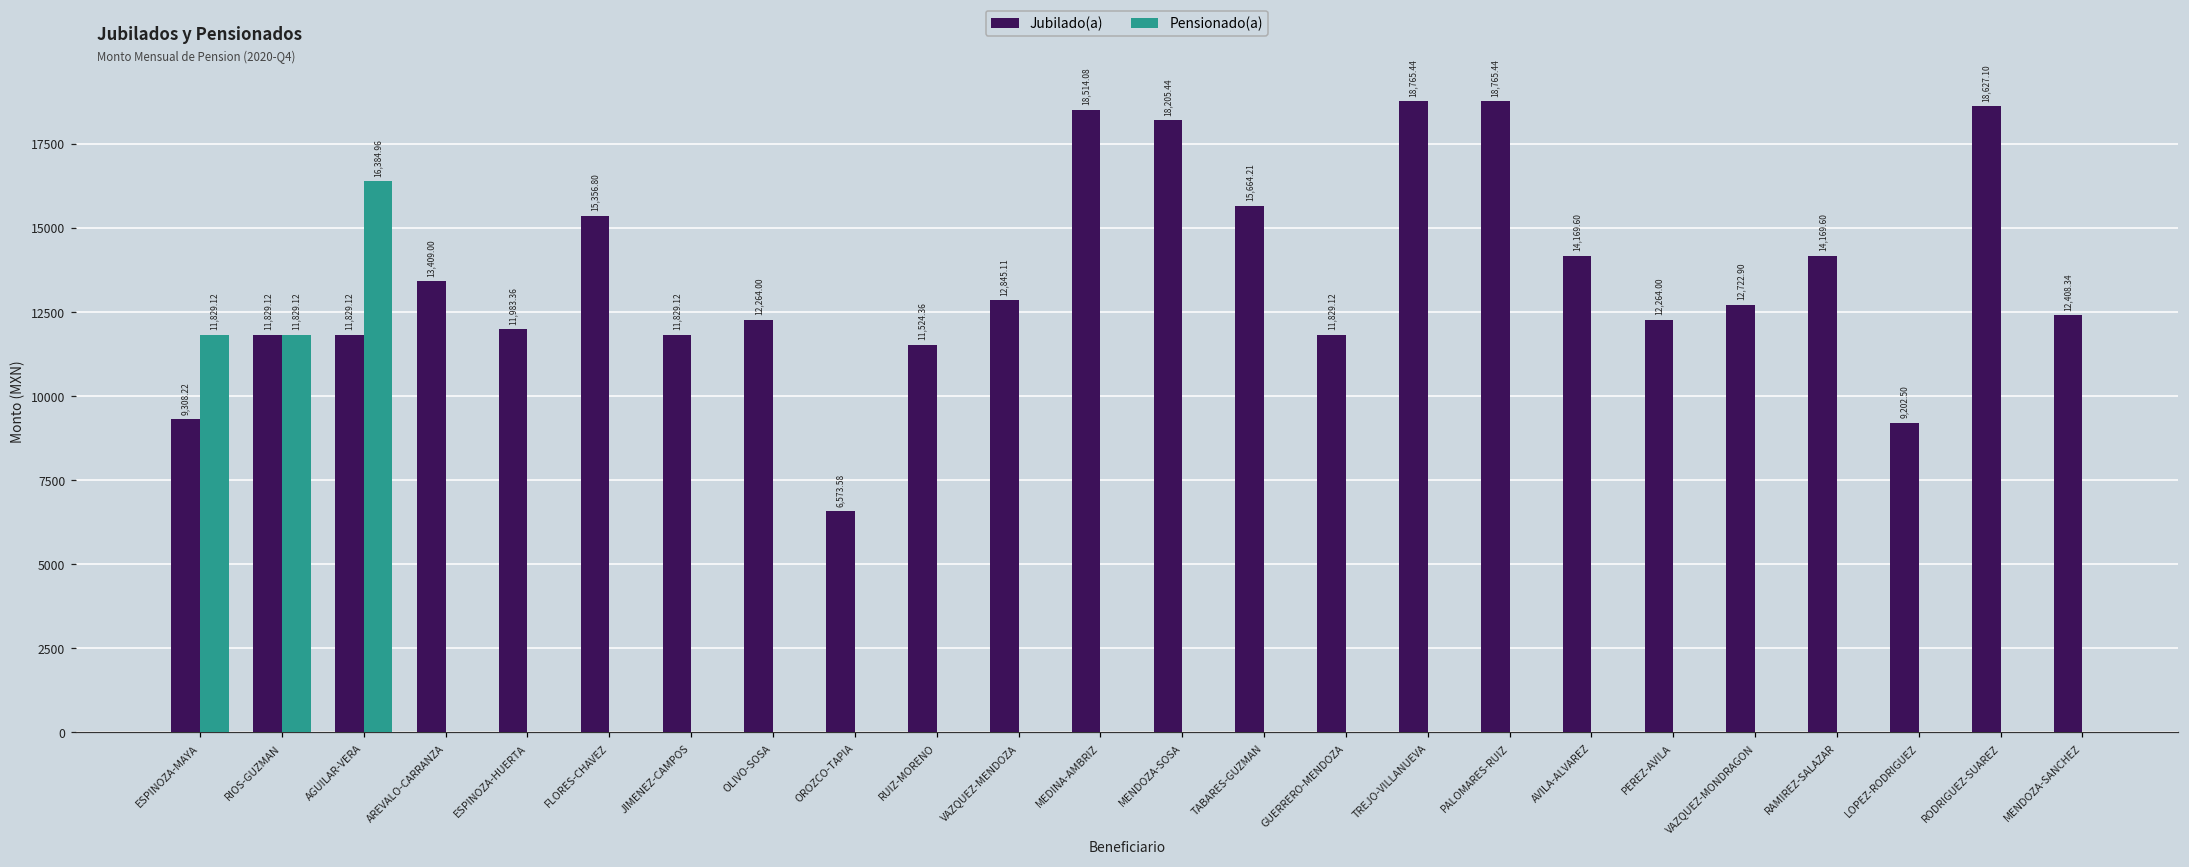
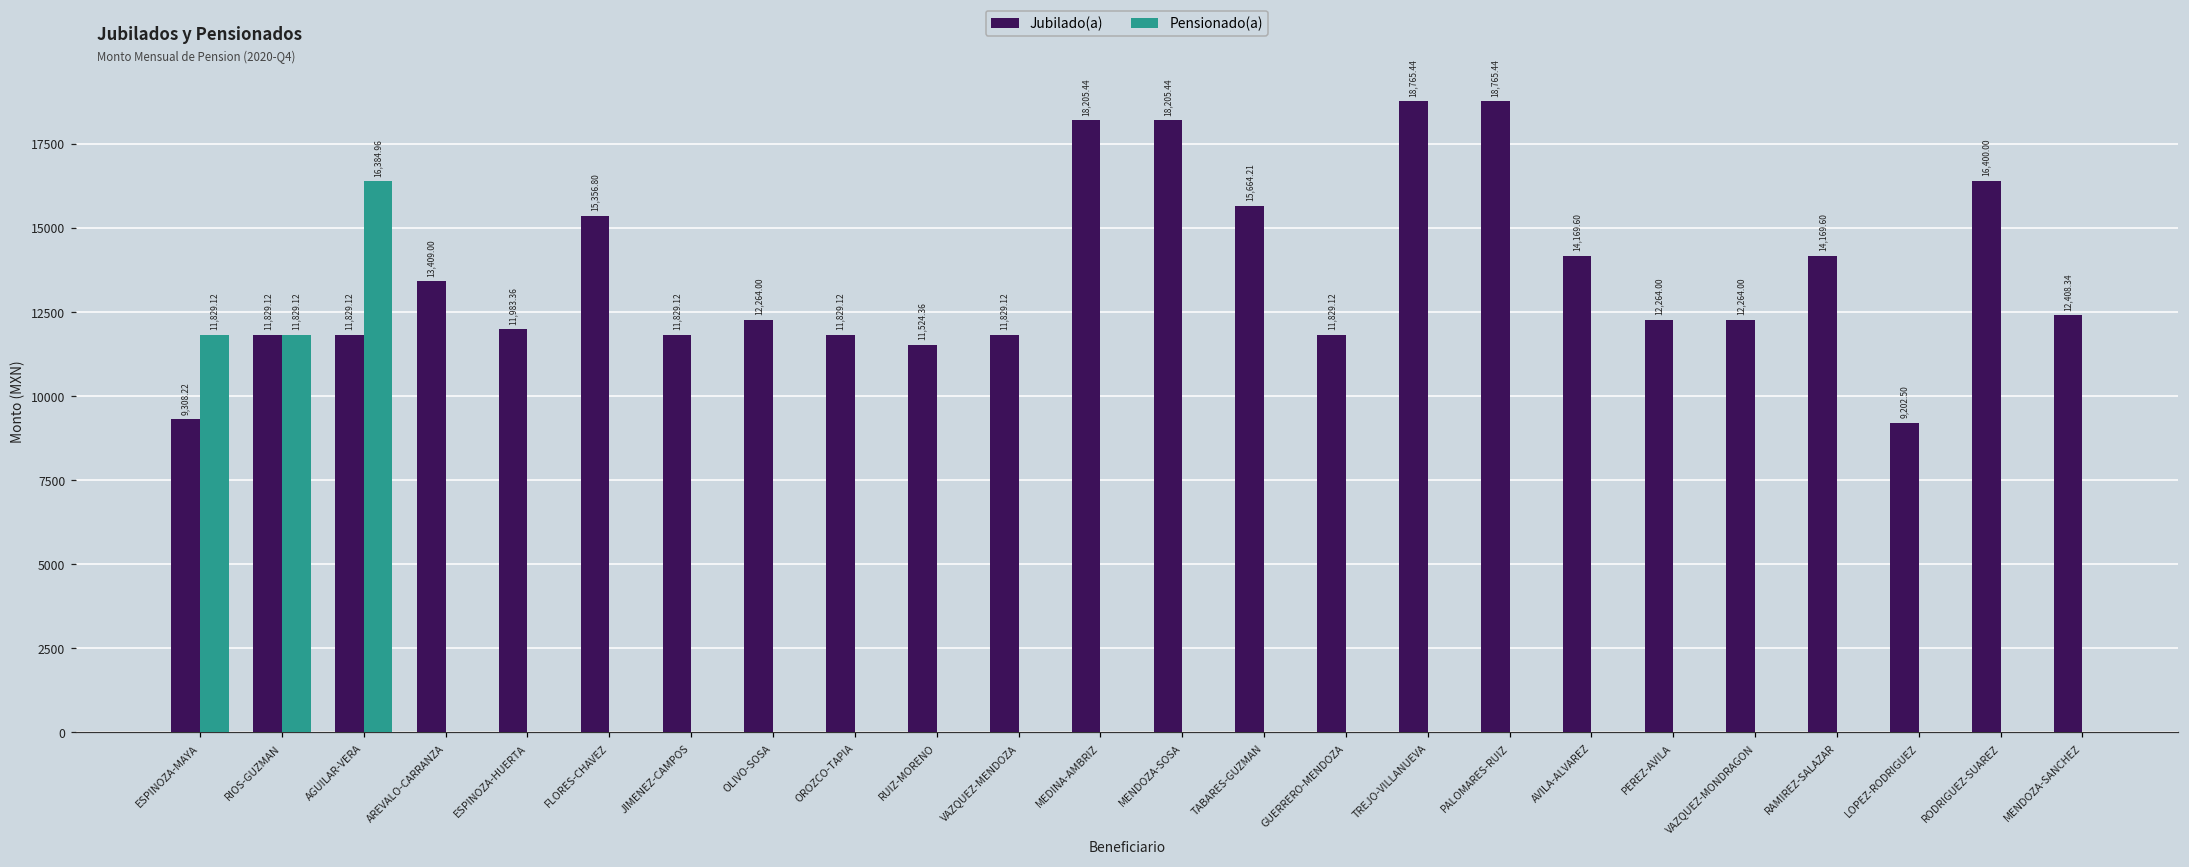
  {
    "Jubilado(a)": {
      "ESPINOZA-MAYA": "9,308.22",
      "RIOS-GUZMAN": "11,829.12",
      "AGUILAR-VERA": "11,829.12",
      "AREVALO-CARRANZA": "13,409.00",
      "ESPINOZA-HUERTA": "11,983.36",
      "FLORES-CHAVEZ": "15,356.80",
      "JIMENEZ-CAMPOS": "11,829.12",
      "OLIVO-SOSA": "12,264.00",
-     "OROZCO-TAPIA": "6,573.58",
+     "OROZCO-TAPIA": "11,829.12",
      "RUIZ-MORENO": "11,524.36",
-     "VAZQUEZ-MENDOZA": "12,845.11",
-     "MEDINA-AMBRIZ": "18,514.08",
+     "VAZQUEZ-MENDOZA": "11,829.12",
+     "MEDINA-AMBRIZ": "18,205.44",
      "MENDOZA-SOSA": "18,205.44",
      "TABARES-GUZMAN": "15,664.21",
      "GUERRERO-MENDOZA": "11,829.12",
      "TREJO-VILLANUEVA": "18,765.44",
      "PALOMARES-RUIZ": "18,765.44",
      "AVILA-ALVAREZ": "14,169.60",
      "PEREZ-AVILA": "12,264.00",
-     "VAZQUEZ-MONDRAGON": "12,722.90",
+     "VAZQUEZ-MONDRAGON": "12,264.00",
      "RAMIREZ-SALAZAR": "14,169.60",
      "LOPEZ-RODRIGUEZ": "9,202.50",
-     "RODRIGUEZ-SUAREZ": "18,627.10",
+     "RODRIGUEZ-SUAREZ": "16,400.00",
      "MENDOZA-SANCHEZ": "12,408.34"
    }
  }
